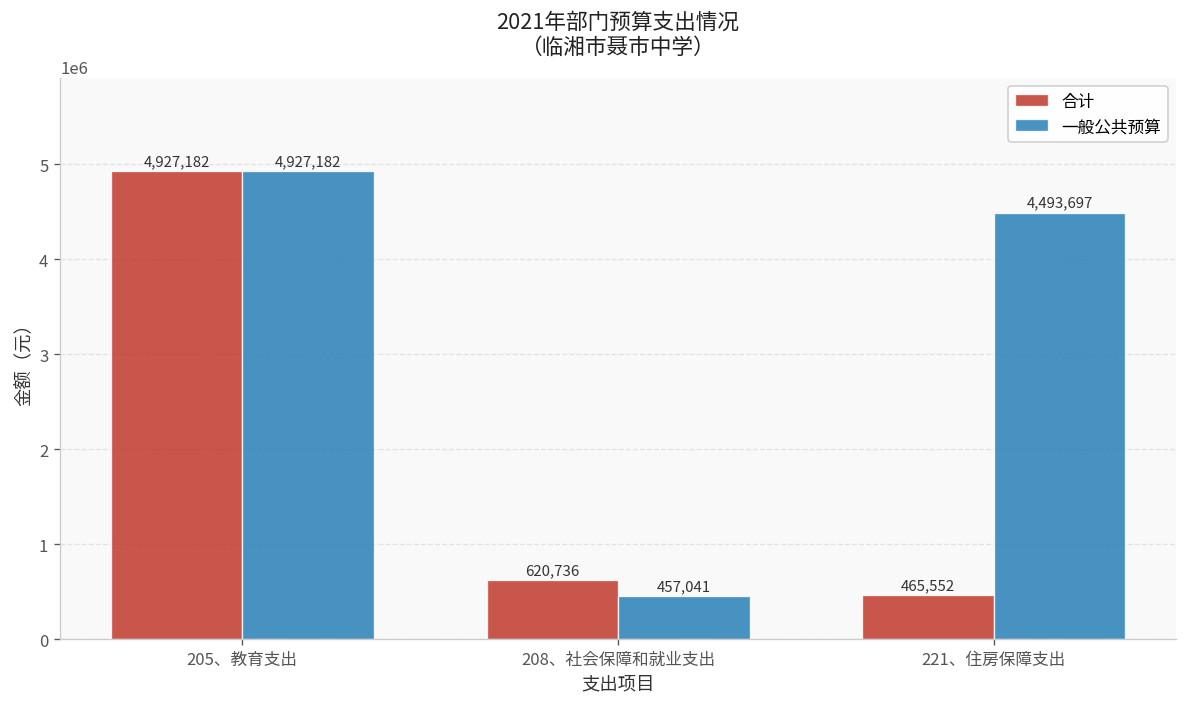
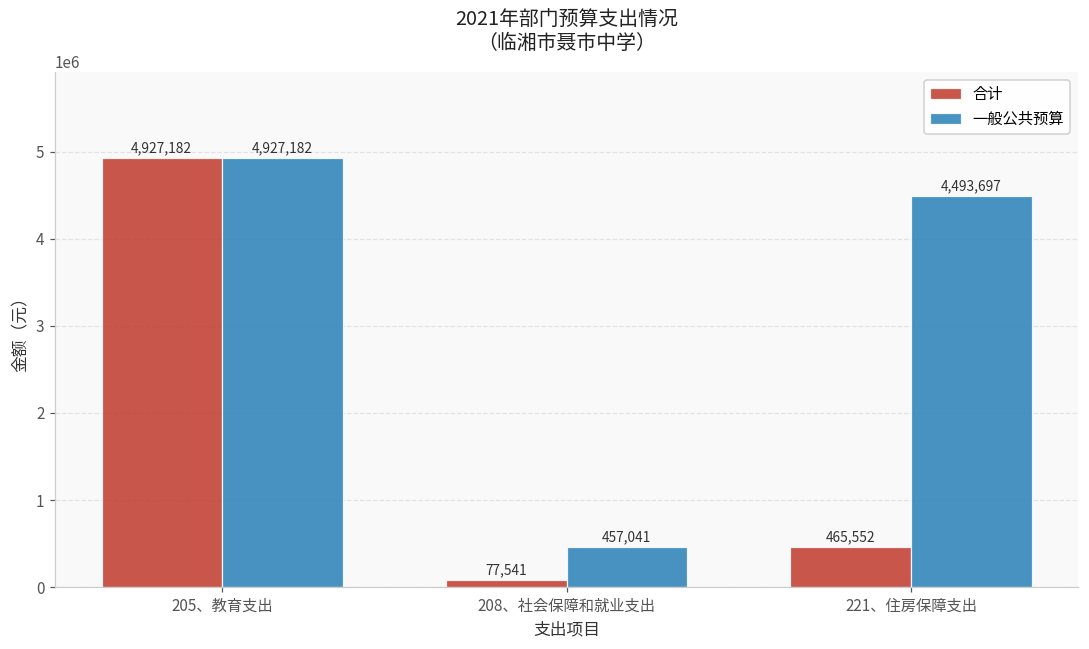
  {
    "合计": {
      "205、教育支出": "4,927,182",
-     "208、社会保障和就业支出": "620,736",
+     "208、社会保障和就业支出": "77,541",
      "221、住房保障支出": "465,552"
    },
    "一般公共预算": {
      "205、教育支出": "4,927,182",
      "208、社会保障和就业支出": "457,041",
      "221、住房保障支出": "4,493,697"
    }
  }
